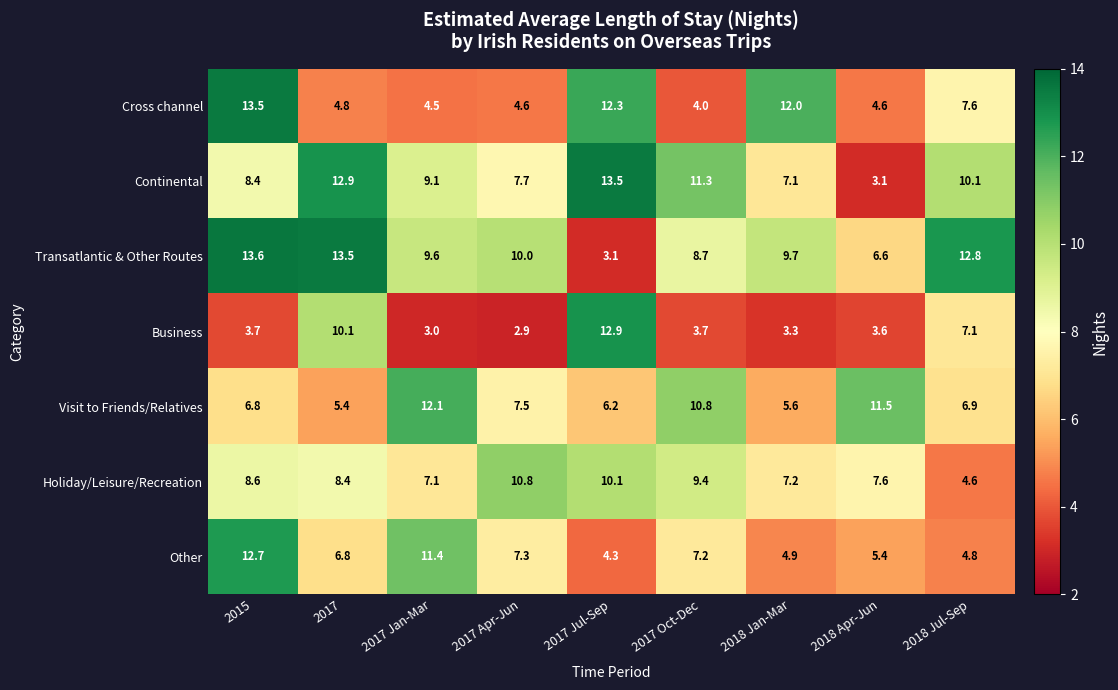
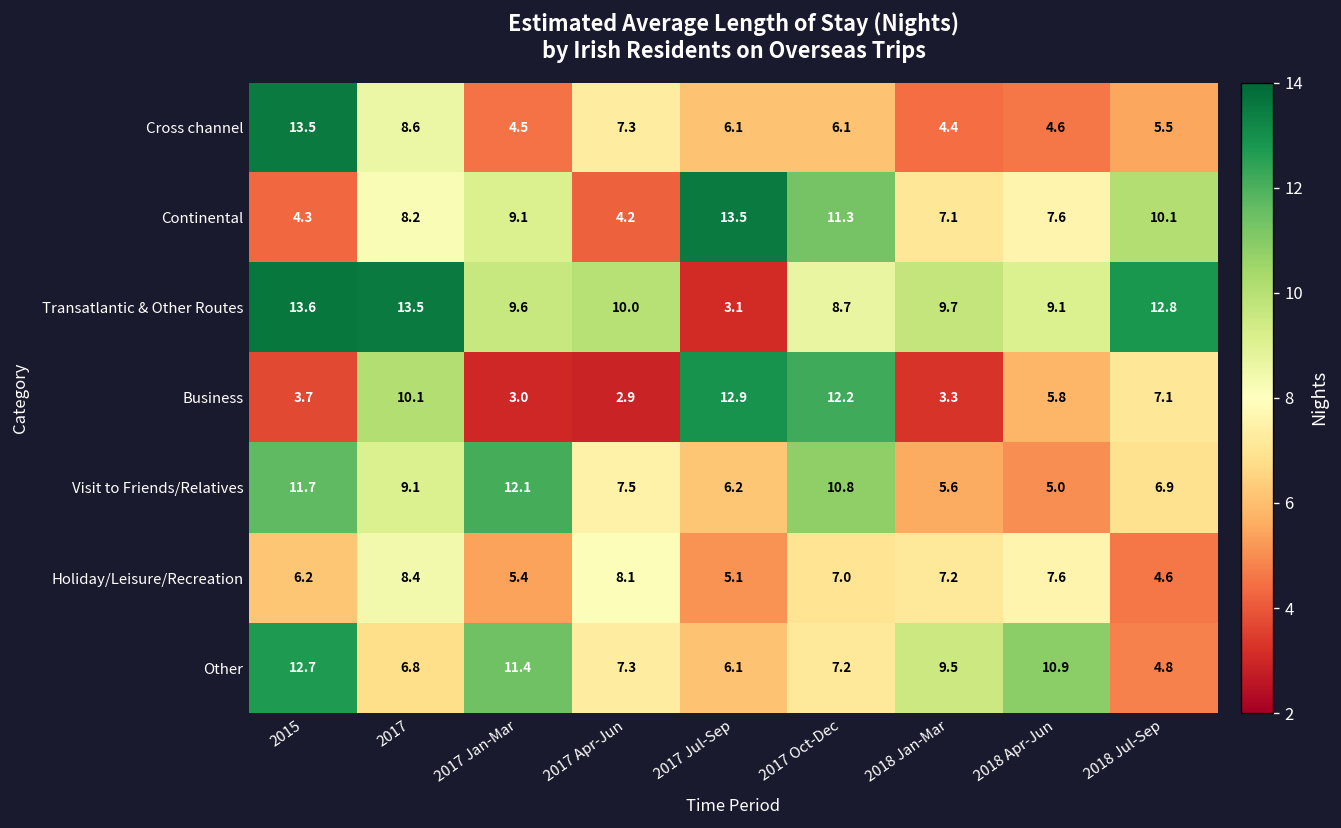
  {
    "Cross channel": {
      "2015": 13.5,
-     "2017": 4.8,
+     "2017": 8.6,
      "2017 Jan-Mar": 4.5,
-     "2017 Apr-Jun": 4.6,
-     "2017 Jul-Sep": 12.3,
-     "2017 Oct-Dec": 4.0,
-     "2018 Jan-Mar": 12.0,
+     "2017 Apr-Jun": 7.3,
+     "2017 Jul-Sep": 6.1,
+     "2017 Oct-Dec": 6.1,
+     "2018 Jan-Mar": 4.4,
      "2018 Apr-Jun": 4.6,
-     "2018 Jul-Sep": 7.6
+     "2018 Jul-Sep": 5.5
    },
    "Continental": {
-     "2015": 8.4,
-     "2017": 12.9,
+     "2015": 4.3,
+     "2017": 8.2,
      "2017 Jan-Mar": 9.1,
-     "2017 Apr-Jun": 7.7,
+     "2017 Apr-Jun": 4.2,
      "2017 Jul-Sep": 13.5,
      "2017 Oct-Dec": 11.3,
      "2018 Jan-Mar": 7.1,
-     "2018 Apr-Jun": 3.1,
+     "2018 Apr-Jun": 7.6,
      "2018 Jul-Sep": 10.1
    },
    "Transatlantic & Other Routes": {
      "2015": 13.6,
      "2017": 13.5,
      "2017 Jan-Mar": 9.6,
      "2017 Apr-Jun": 10.0,
      "2017 Jul-Sep": 3.1,
      "2017 Oct-Dec": 8.7,
      "2018 Jan-Mar": 9.7,
-     "2018 Apr-Jun": 6.6,
+     "2018 Apr-Jun": 9.1,
      "2018 Jul-Sep": 12.8
    },
    "Business": {
      "2015": 3.7,
      "2017": 10.1,
      "2017 Jan-Mar": 3.0,
      "2017 Apr-Jun": 2.9,
      "2017 Jul-Sep": 12.9,
-     "2017 Oct-Dec": 3.7,
+     "2017 Oct-Dec": 12.2,
      "2018 Jan-Mar": 3.3,
-     "2018 Apr-Jun": 3.6,
+     "2018 Apr-Jun": 5.8,
      "2018 Jul-Sep": 7.1
    },
    "Visit to Friends/Relatives": {
-     "2015": 6.8,
-     "2017": 5.4,
+     "2015": 11.7,
+     "2017": 9.1,
      "2017 Jan-Mar": 12.1,
      "2017 Apr-Jun": 7.5,
      "2017 Jul-Sep": 6.2,
      "2017 Oct-Dec": 10.8,
      "2018 Jan-Mar": 5.6,
-     "2018 Apr-Jun": 11.5,
+     "2018 Apr-Jun": 5.0,
      "2018 Jul-Sep": 6.9
    },
    "Holiday/Leisure/Recreation": {
-     "2015": 8.6,
+     "2015": 6.2,
      "2017": 8.4,
-     "2017 Jan-Mar": 7.1,
-     "2017 Apr-Jun": 10.8,
-     "2017 Jul-Sep": 10.1,
-     "2017 Oct-Dec": 9.4,
+     "2017 Jan-Mar": 5.4,
+     "2017 Apr-Jun": 8.1,
+     "2017 Jul-Sep": 5.1,
+     "2017 Oct-Dec": 7.0,
      "2018 Jan-Mar": 7.2,
      "2018 Apr-Jun": 7.6,
      "2018 Jul-Sep": 4.6
    },
    "Other": {
      "2015": 12.7,
      "2017": 6.8,
      "2017 Jan-Mar": 11.4,
      "2017 Apr-Jun": 7.3,
-     "2017 Jul-Sep": 4.3,
+     "2017 Jul-Sep": 6.1,
      "2017 Oct-Dec": 7.2,
-     "2018 Jan-Mar": 4.9,
-     "2018 Apr-Jun": 5.4,
+     "2018 Jan-Mar": 9.5,
+     "2018 Apr-Jun": 10.9,
      "2018 Jul-Sep": 4.8
    }
  }
